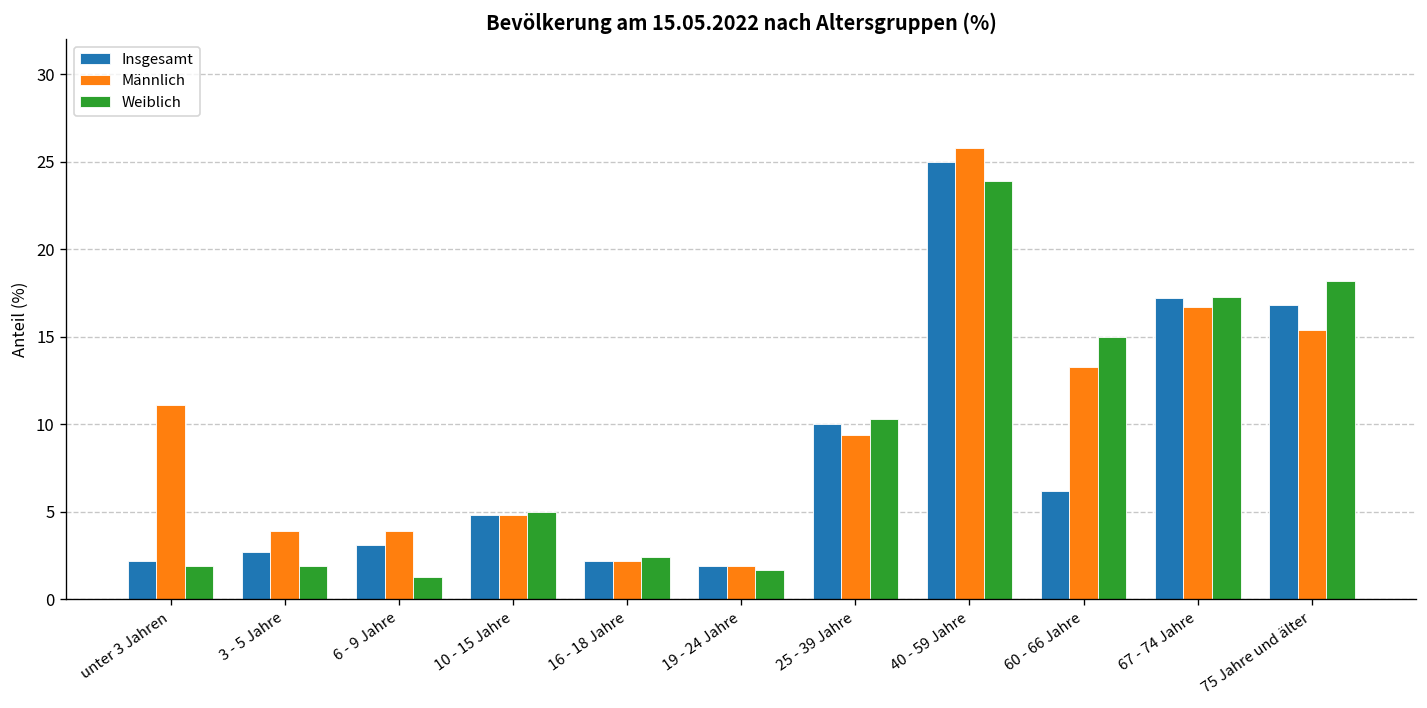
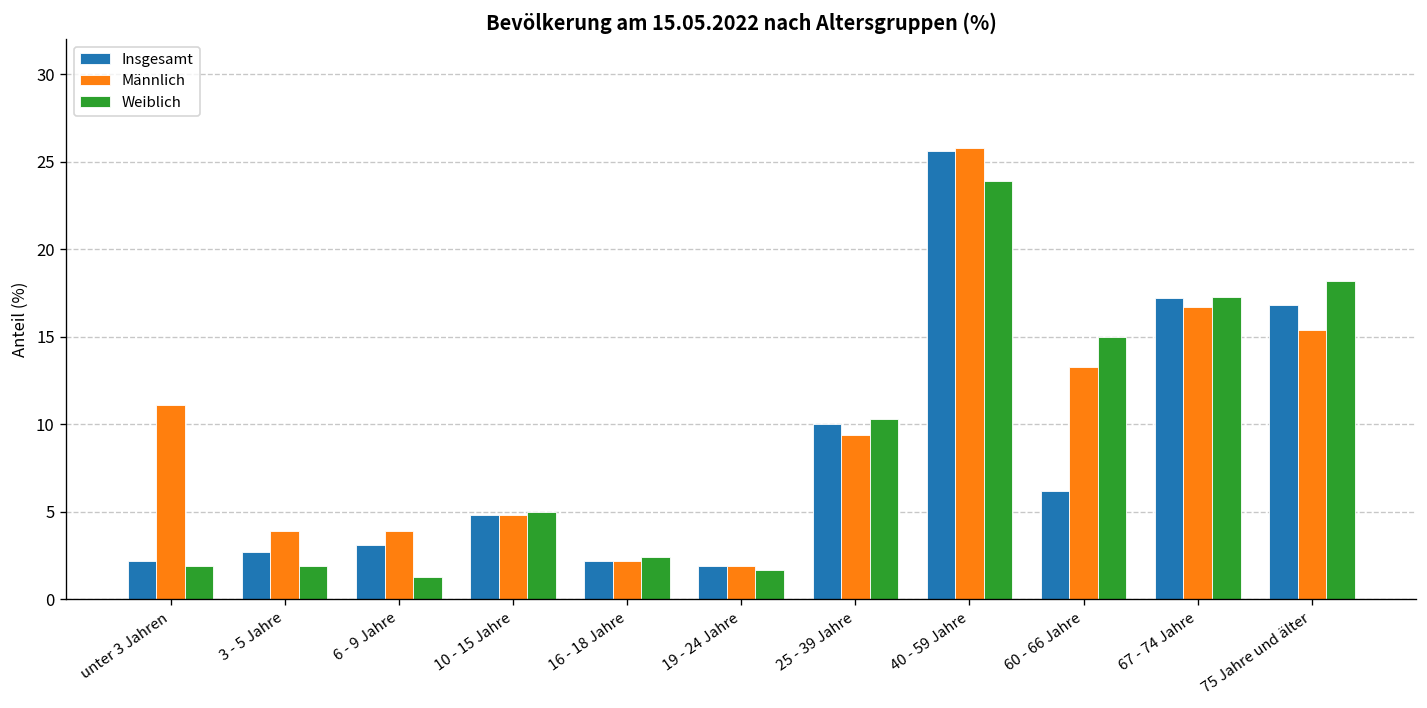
  {
    "Insgesamt": {
      "unter 3 Jahren": 2.2,
      "3 - 5 Jahre": 2.7,
      "6 - 9 Jahre": 3.1,
      "10 - 15 Jahre": 4.8,
      "16 - 18 Jahre": 2.2,
      "19 - 24 Jahre": 1.9,
      "25 - 39 Jahre": 10.0,
-     "40 - 59 Jahre": 25.0,
+     "40 - 59 Jahre": 25.6,
      "60 - 66 Jahre": 6.2,
      "67 - 74 Jahre": 17.2,
      "75 Jahre und älter": 16.8
    },
    "Männlich": {
      "unter 3 Jahren": 11.1,
      "3 - 5 Jahre": 3.9,
      "6 - 9 Jahre": 3.9,
      "10 - 15 Jahre": 4.8,
      "16 - 18 Jahre": 2.2,
      "19 - 24 Jahre": 1.9,
      "25 - 39 Jahre": 9.4,
      "40 - 59 Jahre": 25.8,
      "60 - 66 Jahre": 13.3,
      "67 - 74 Jahre": 16.7,
      "75 Jahre und älter": 15.4
    },
    "Weiblich": {
      "unter 3 Jahren": 1.9,
      "3 - 5 Jahre": 1.9,
      "6 - 9 Jahre": 1.3,
      "10 - 15 Jahre": 5.0,
      "16 - 18 Jahre": 2.4,
      "19 - 24 Jahre": 1.7,
      "25 - 39 Jahre": 10.3,
      "40 - 59 Jahre": 23.9,
      "60 - 66 Jahre": 15.0,
      "67 - 74 Jahre": 17.3,
      "75 Jahre und älter": 18.2
    }
  }
